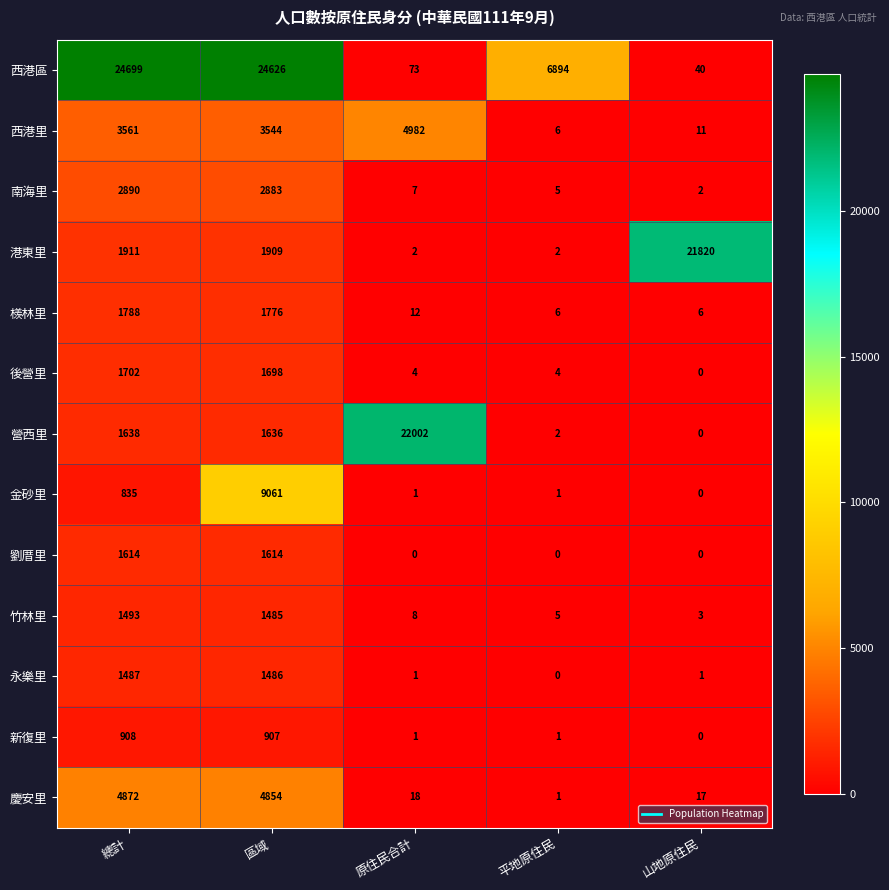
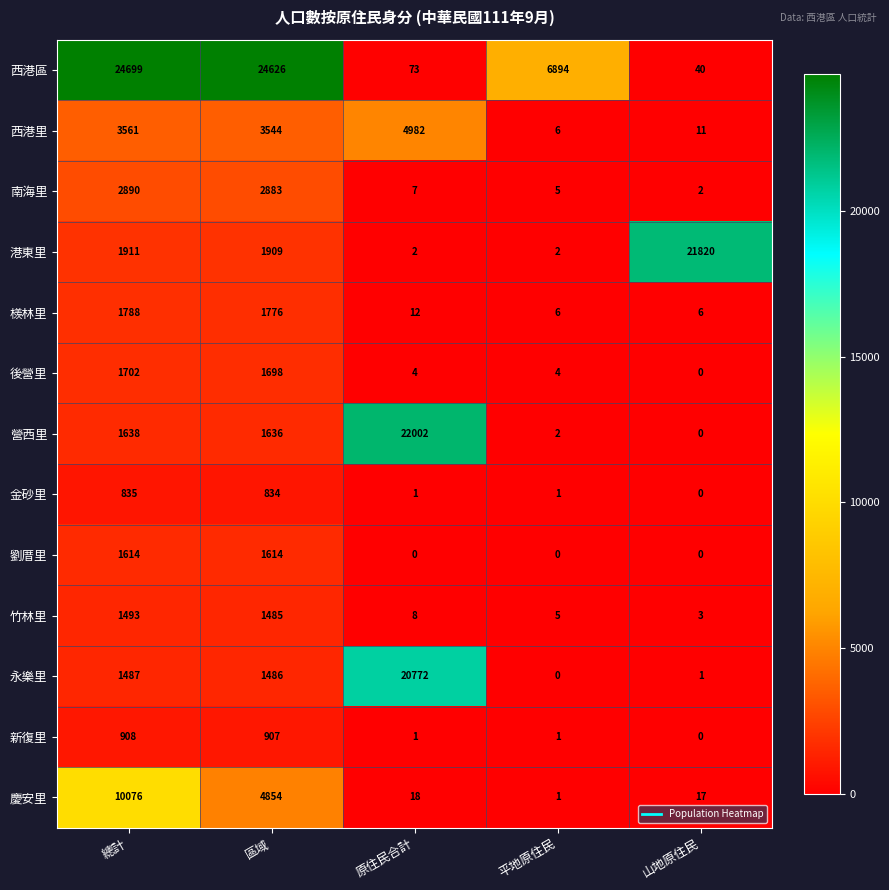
  {
    "西港區": {
      "總計": 24699,
      "區域": 24626,
      "原住民合計": 73,
      "平地原住民": 6894,
      "山地原住民": 40
    },
    "西港里": {
      "總計": 3561,
      "區域": 3544,
      "原住民合計": 4982,
      "平地原住民": 6,
      "山地原住民": 11
    },
    "南海里": {
      "總計": 2890,
      "區域": 2883,
      "原住民合計": 7,
      "平地原住民": 5,
      "山地原住民": 2
    },
    "港東里": {
      "總計": 1911,
      "區域": 1909,
      "原住民合計": 2,
      "平地原住民": 2,
      "山地原住民": 21820
    },
    "檨林里": {
      "總計": 1788,
      "區域": 1776,
      "原住民合計": 12,
      "平地原住民": 6,
      "山地原住民": 6
    },
    "後營里": {
      "總計": 1702,
      "區域": 1698,
      "原住民合計": 4,
      "平地原住民": 4,
      "山地原住民": 0
    },
    "營西里": {
      "總計": 1638,
      "區域": 1636,
      "原住民合計": 22002,
      "平地原住民": 2,
      "山地原住民": 0
    },
    "金砂里": {
      "總計": 835,
-     "區域": 9061,
+     "區域": 834,
      "原住民合計": 1,
      "平地原住民": 1,
      "山地原住民": 0
    },
    "劉厝里": {
      "總計": 1614,
      "區域": 1614,
      "原住民合計": 0,
      "平地原住民": 0,
      "山地原住民": 0
    },
    "竹林里": {
      "總計": 1493,
      "區域": 1485,
      "原住民合計": 8,
      "平地原住民": 5,
      "山地原住民": 3
    },
    "永樂里": {
      "總計": 1487,
      "區域": 1486,
-     "原住民合計": 1,
+     "原住民合計": 20772,
      "平地原住民": 0,
      "山地原住民": 1
    },
    "新復里": {
      "總計": 908,
      "區域": 907,
      "原住民合計": 1,
      "平地原住民": 1,
      "山地原住民": 0
    },
    "慶安里": {
-     "總計": 4872,
+     "總計": 10076,
      "區域": 4854,
      "原住民合計": 18,
      "平地原住民": 1,
      "山地原住民": 17
    }
  }
